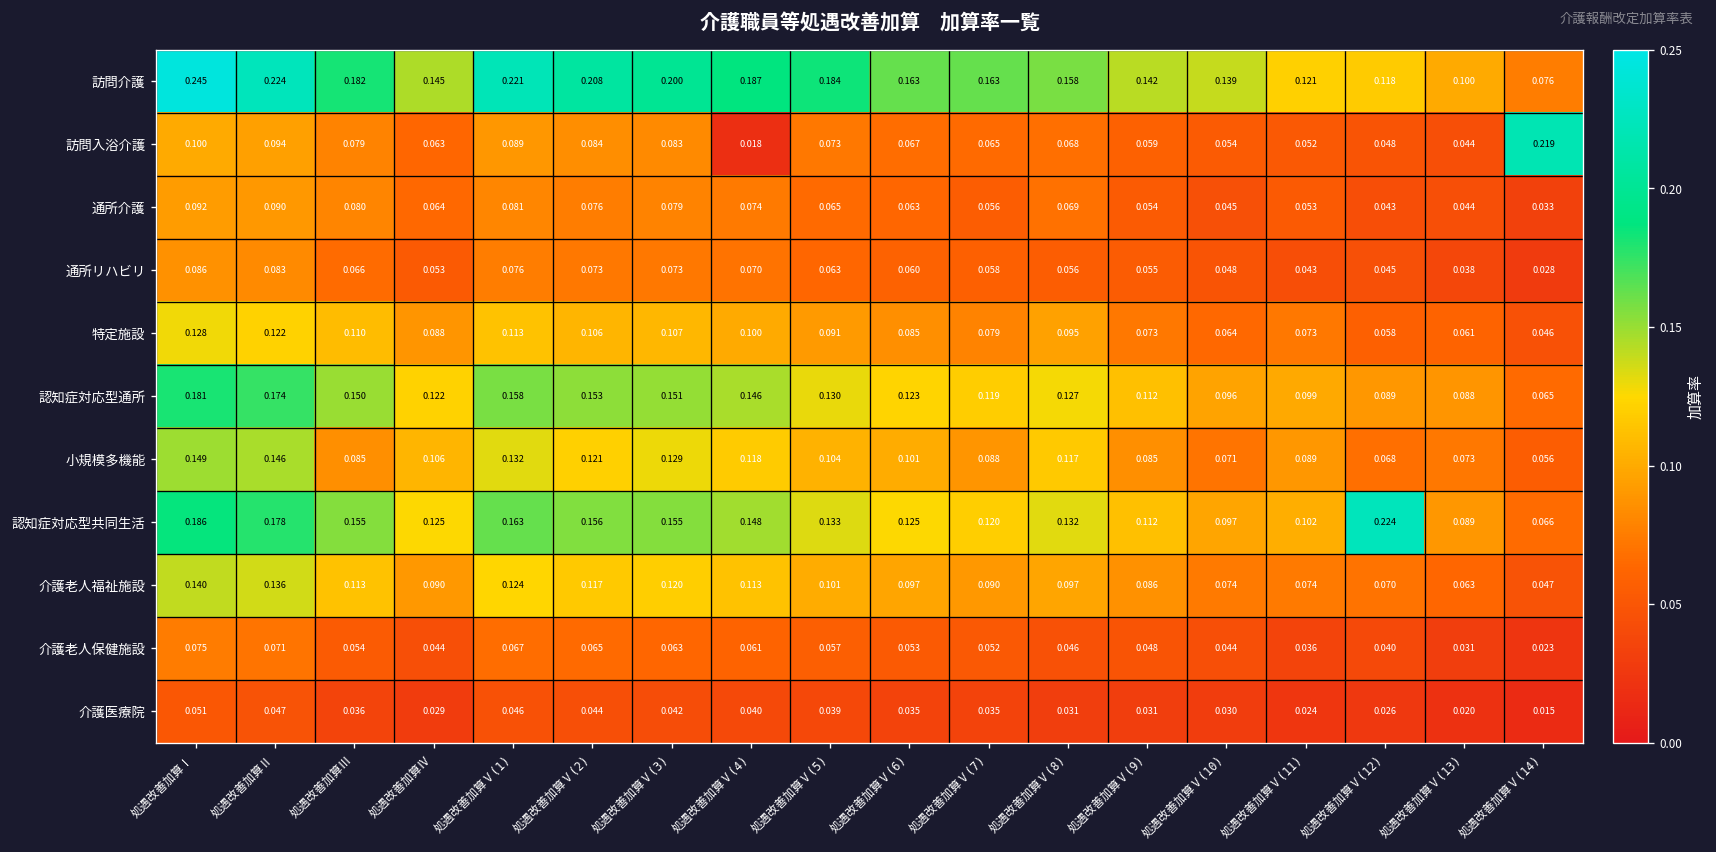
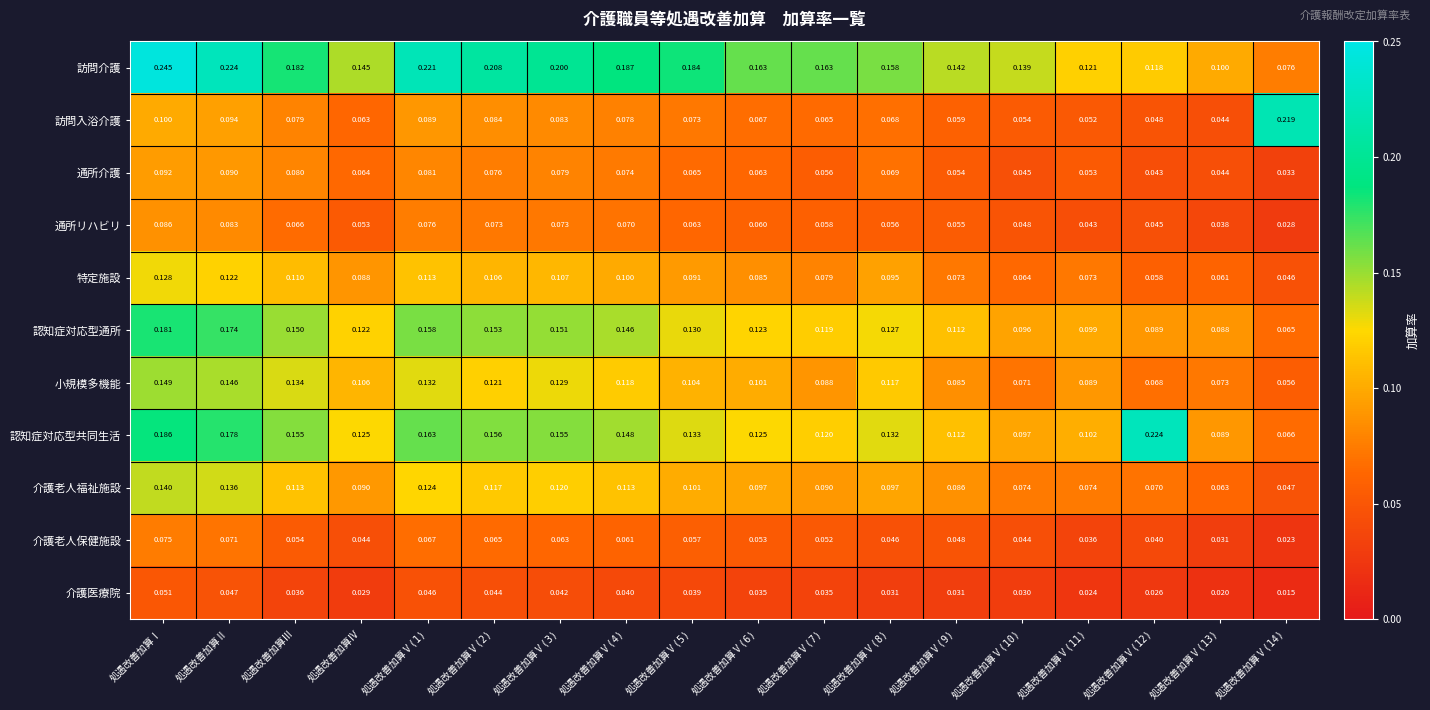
  {
    "訪問介護": {
      "処遇改善加算Ⅰ": 0.245,
      "処遇改善加算Ⅱ": 0.224,
      "処遇改善加算Ⅲ": 0.182,
      "処遇改善加算Ⅳ": 0.145,
      "処遇改善加算Ⅴ(1)": 0.221,
      "処遇改善加算Ⅴ(2)": 0.208,
      "処遇改善加算Ⅴ(3)": 0.200,
      "処遇改善加算Ⅴ(4)": 0.187,
      "処遇改善加算Ⅴ(5)": 0.184,
      "処遇改善加算Ⅴ(6)": 0.163,
      "処遇改善加算Ⅴ(7)": 0.163,
      "処遇改善加算Ⅴ(8)": 0.158,
      "処遇改善加算Ⅴ(9)": 0.142,
      "処遇改善加算Ⅴ(10)": 0.139,
      "処遇改善加算Ⅴ(11)": 0.121,
      "処遇改善加算Ⅴ(12)": 0.118,
      "処遇改善加算Ⅴ(13)": 0.100,
      "処遇改善加算Ⅴ(14)": 0.076
    },
    "訪問入浴介護": {
      "処遇改善加算Ⅰ": 0.100,
      "処遇改善加算Ⅱ": 0.094,
      "処遇改善加算Ⅲ": 0.079,
      "処遇改善加算Ⅳ": 0.063,
      "処遇改善加算Ⅴ(1)": 0.089,
      "処遇改善加算Ⅴ(2)": 0.084,
      "処遇改善加算Ⅴ(3)": 0.083,
-     "処遇改善加算Ⅴ(4)": 0.018,
+     "処遇改善加算Ⅴ(4)": 0.078,
      "処遇改善加算Ⅴ(5)": 0.073,
      "処遇改善加算Ⅴ(6)": 0.067,
      "処遇改善加算Ⅴ(7)": 0.065,
      "処遇改善加算Ⅴ(8)": 0.068,
      "処遇改善加算Ⅴ(9)": 0.059,
      "処遇改善加算Ⅴ(10)": 0.054,
      "処遇改善加算Ⅴ(11)": 0.052,
      "処遇改善加算Ⅴ(12)": 0.048,
      "処遇改善加算Ⅴ(13)": 0.044,
      "処遇改善加算Ⅴ(14)": 0.219
    },
    "通所介護": {
      "処遇改善加算Ⅰ": 0.092,
      "処遇改善加算Ⅱ": 0.090,
      "処遇改善加算Ⅲ": 0.080,
      "処遇改善加算Ⅳ": 0.064,
      "処遇改善加算Ⅴ(1)": 0.081,
      "処遇改善加算Ⅴ(2)": 0.076,
      "処遇改善加算Ⅴ(3)": 0.079,
      "処遇改善加算Ⅴ(4)": 0.074,
      "処遇改善加算Ⅴ(5)": 0.065,
      "処遇改善加算Ⅴ(6)": 0.063,
      "処遇改善加算Ⅴ(7)": 0.056,
      "処遇改善加算Ⅴ(8)": 0.069,
      "処遇改善加算Ⅴ(9)": 0.054,
      "処遇改善加算Ⅴ(10)": 0.045,
      "処遇改善加算Ⅴ(11)": 0.053,
      "処遇改善加算Ⅴ(12)": 0.043,
      "処遇改善加算Ⅴ(13)": 0.044,
      "処遇改善加算Ⅴ(14)": 0.033
    },
    "通所リハビリ": {
      "処遇改善加算Ⅰ": 0.086,
      "処遇改善加算Ⅱ": 0.083,
      "処遇改善加算Ⅲ": 0.066,
      "処遇改善加算Ⅳ": 0.053,
      "処遇改善加算Ⅴ(1)": 0.076,
      "処遇改善加算Ⅴ(2)": 0.073,
      "処遇改善加算Ⅴ(3)": 0.073,
      "処遇改善加算Ⅴ(4)": 0.070,
      "処遇改善加算Ⅴ(5)": 0.063,
      "処遇改善加算Ⅴ(6)": 0.060,
      "処遇改善加算Ⅴ(7)": 0.058,
      "処遇改善加算Ⅴ(8)": 0.056,
      "処遇改善加算Ⅴ(9)": 0.055,
      "処遇改善加算Ⅴ(10)": 0.048,
      "処遇改善加算Ⅴ(11)": 0.043,
      "処遇改善加算Ⅴ(12)": 0.045,
      "処遇改善加算Ⅴ(13)": 0.038,
      "処遇改善加算Ⅴ(14)": 0.028
    },
    "特定施設": {
      "処遇改善加算Ⅰ": 0.128,
      "処遇改善加算Ⅱ": 0.122,
      "処遇改善加算Ⅲ": 0.110,
      "処遇改善加算Ⅳ": 0.088,
      "処遇改善加算Ⅴ(1)": 0.113,
      "処遇改善加算Ⅴ(2)": 0.106,
      "処遇改善加算Ⅴ(3)": 0.107,
      "処遇改善加算Ⅴ(4)": 0.100,
      "処遇改善加算Ⅴ(5)": 0.091,
      "処遇改善加算Ⅴ(6)": 0.085,
      "処遇改善加算Ⅴ(7)": 0.079,
      "処遇改善加算Ⅴ(8)": 0.095,
      "処遇改善加算Ⅴ(9)": 0.073,
      "処遇改善加算Ⅴ(10)": 0.064,
      "処遇改善加算Ⅴ(11)": 0.073,
      "処遇改善加算Ⅴ(12)": 0.058,
      "処遇改善加算Ⅴ(13)": 0.061,
      "処遇改善加算Ⅴ(14)": 0.046
    },
    "認知症対応型通所": {
      "処遇改善加算Ⅰ": 0.181,
      "処遇改善加算Ⅱ": 0.174,
      "処遇改善加算Ⅲ": 0.150,
      "処遇改善加算Ⅳ": 0.122,
      "処遇改善加算Ⅴ(1)": 0.158,
      "処遇改善加算Ⅴ(2)": 0.153,
      "処遇改善加算Ⅴ(3)": 0.151,
      "処遇改善加算Ⅴ(4)": 0.146,
      "処遇改善加算Ⅴ(5)": 0.130,
      "処遇改善加算Ⅴ(6)": 0.123,
      "処遇改善加算Ⅴ(7)": 0.119,
      "処遇改善加算Ⅴ(8)": 0.127,
      "処遇改善加算Ⅴ(9)": 0.112,
      "処遇改善加算Ⅴ(10)": 0.096,
      "処遇改善加算Ⅴ(11)": 0.099,
      "処遇改善加算Ⅴ(12)": 0.089,
      "処遇改善加算Ⅴ(13)": 0.088,
      "処遇改善加算Ⅴ(14)": 0.065
    },
    "小規模多機能": {
      "処遇改善加算Ⅰ": 0.149,
      "処遇改善加算Ⅱ": 0.146,
-     "処遇改善加算Ⅲ": 0.085,
+     "処遇改善加算Ⅲ": 0.134,
      "処遇改善加算Ⅳ": 0.106,
      "処遇改善加算Ⅴ(1)": 0.132,
      "処遇改善加算Ⅴ(2)": 0.121,
      "処遇改善加算Ⅴ(3)": 0.129,
      "処遇改善加算Ⅴ(4)": 0.118,
      "処遇改善加算Ⅴ(5)": 0.104,
      "処遇改善加算Ⅴ(6)": 0.101,
      "処遇改善加算Ⅴ(7)": 0.088,
      "処遇改善加算Ⅴ(8)": 0.117,
      "処遇改善加算Ⅴ(9)": 0.085,
      "処遇改善加算Ⅴ(10)": 0.071,
      "処遇改善加算Ⅴ(11)": 0.089,
      "処遇改善加算Ⅴ(12)": 0.068,
      "処遇改善加算Ⅴ(13)": 0.073,
      "処遇改善加算Ⅴ(14)": 0.056
    },
    "認知症対応型共同生活": {
      "処遇改善加算Ⅰ": 0.186,
      "処遇改善加算Ⅱ": 0.178,
      "処遇改善加算Ⅲ": 0.155,
      "処遇改善加算Ⅳ": 0.125,
      "処遇改善加算Ⅴ(1)": 0.163,
      "処遇改善加算Ⅴ(2)": 0.156,
      "処遇改善加算Ⅴ(3)": 0.155,
      "処遇改善加算Ⅴ(4)": 0.148,
      "処遇改善加算Ⅴ(5)": 0.133,
      "処遇改善加算Ⅴ(6)": 0.125,
      "処遇改善加算Ⅴ(7)": 0.120,
      "処遇改善加算Ⅴ(8)": 0.132,
      "処遇改善加算Ⅴ(9)": 0.112,
      "処遇改善加算Ⅴ(10)": 0.097,
      "処遇改善加算Ⅴ(11)": 0.102,
      "処遇改善加算Ⅴ(12)": 0.224,
      "処遇改善加算Ⅴ(13)": 0.089,
      "処遇改善加算Ⅴ(14)": 0.066
    },
    "介護老人福祉施設": {
      "処遇改善加算Ⅰ": 0.140,
      "処遇改善加算Ⅱ": 0.136,
      "処遇改善加算Ⅲ": 0.113,
      "処遇改善加算Ⅳ": 0.090,
      "処遇改善加算Ⅴ(1)": 0.124,
      "処遇改善加算Ⅴ(2)": 0.117,
      "処遇改善加算Ⅴ(3)": 0.120,
      "処遇改善加算Ⅴ(4)": 0.113,
      "処遇改善加算Ⅴ(5)": 0.101,
      "処遇改善加算Ⅴ(6)": 0.097,
      "処遇改善加算Ⅴ(7)": 0.090,
      "処遇改善加算Ⅴ(8)": 0.097,
      "処遇改善加算Ⅴ(9)": 0.086,
      "処遇改善加算Ⅴ(10)": 0.074,
      "処遇改善加算Ⅴ(11)": 0.074,
      "処遇改善加算Ⅴ(12)": 0.070,
      "処遇改善加算Ⅴ(13)": 0.063,
      "処遇改善加算Ⅴ(14)": 0.047
    },
    "介護老人保健施設": {
      "処遇改善加算Ⅰ": 0.075,
      "処遇改善加算Ⅱ": 0.071,
      "処遇改善加算Ⅲ": 0.054,
      "処遇改善加算Ⅳ": 0.044,
      "処遇改善加算Ⅴ(1)": 0.067,
      "処遇改善加算Ⅴ(2)": 0.065,
      "処遇改善加算Ⅴ(3)": 0.063,
      "処遇改善加算Ⅴ(4)": 0.061,
      "処遇改善加算Ⅴ(5)": 0.057,
      "処遇改善加算Ⅴ(6)": 0.053,
      "処遇改善加算Ⅴ(7)": 0.052,
      "処遇改善加算Ⅴ(8)": 0.046,
      "処遇改善加算Ⅴ(9)": 0.048,
      "処遇改善加算Ⅴ(10)": 0.044,
      "処遇改善加算Ⅴ(11)": 0.036,
      "処遇改善加算Ⅴ(12)": 0.040,
      "処遇改善加算Ⅴ(13)": 0.031,
      "処遇改善加算Ⅴ(14)": 0.023
    },
    "介護医療院": {
      "処遇改善加算Ⅰ": 0.051,
      "処遇改善加算Ⅱ": 0.047,
      "処遇改善加算Ⅲ": 0.036,
      "処遇改善加算Ⅳ": 0.029,
      "処遇改善加算Ⅴ(1)": 0.046,
      "処遇改善加算Ⅴ(2)": 0.044,
      "処遇改善加算Ⅴ(3)": 0.042,
      "処遇改善加算Ⅴ(4)": 0.040,
      "処遇改善加算Ⅴ(5)": 0.039,
      "処遇改善加算Ⅴ(6)": 0.035,
      "処遇改善加算Ⅴ(7)": 0.035,
      "処遇改善加算Ⅴ(8)": 0.031,
      "処遇改善加算Ⅴ(9)": 0.031,
      "処遇改善加算Ⅴ(10)": 0.030,
      "処遇改善加算Ⅴ(11)": 0.024,
      "処遇改善加算Ⅴ(12)": 0.026,
      "処遇改善加算Ⅴ(13)": 0.020,
      "処遇改善加算Ⅴ(14)": 0.015
    }
  }
